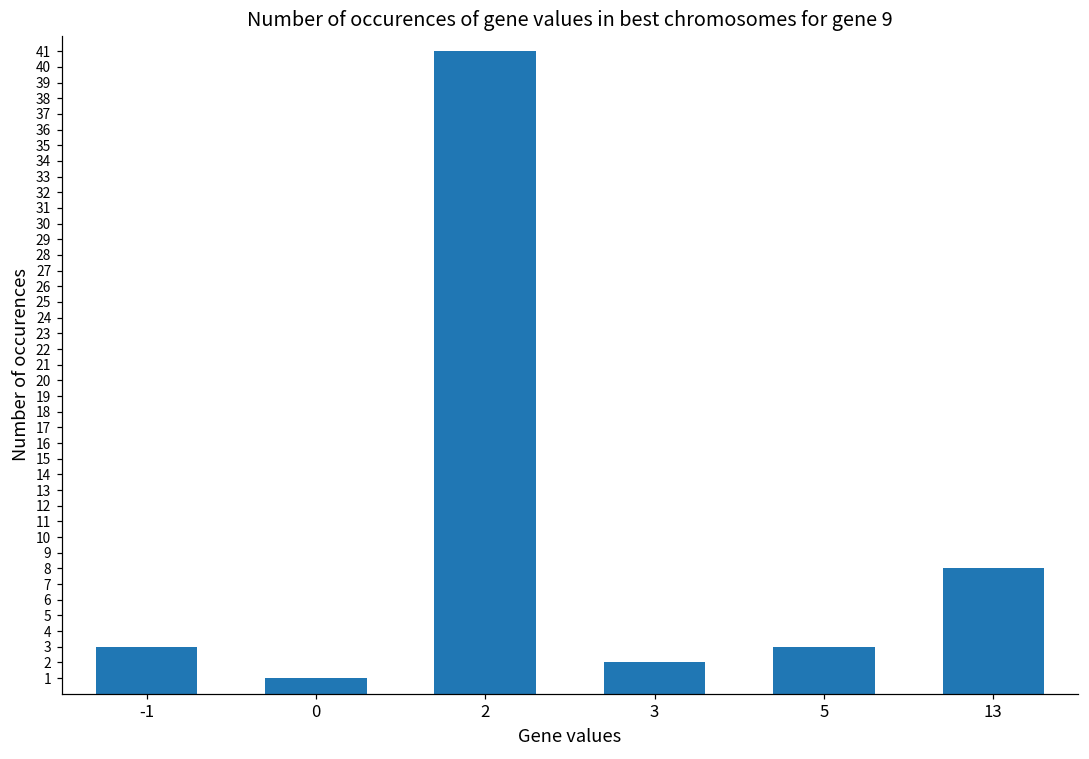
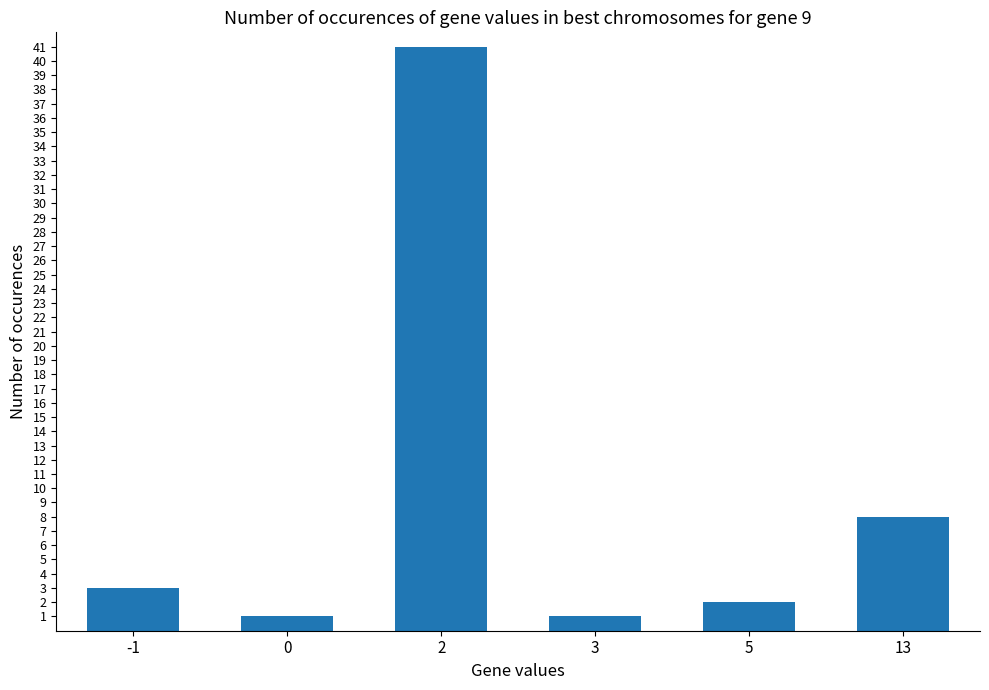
  {
    "-1": 3,
    "0": 1,
    "2": 41,
-   "3": 2,
-   "5": 3,
+   "3": 1,
+   "5": 2,
    "13": 8
  }
